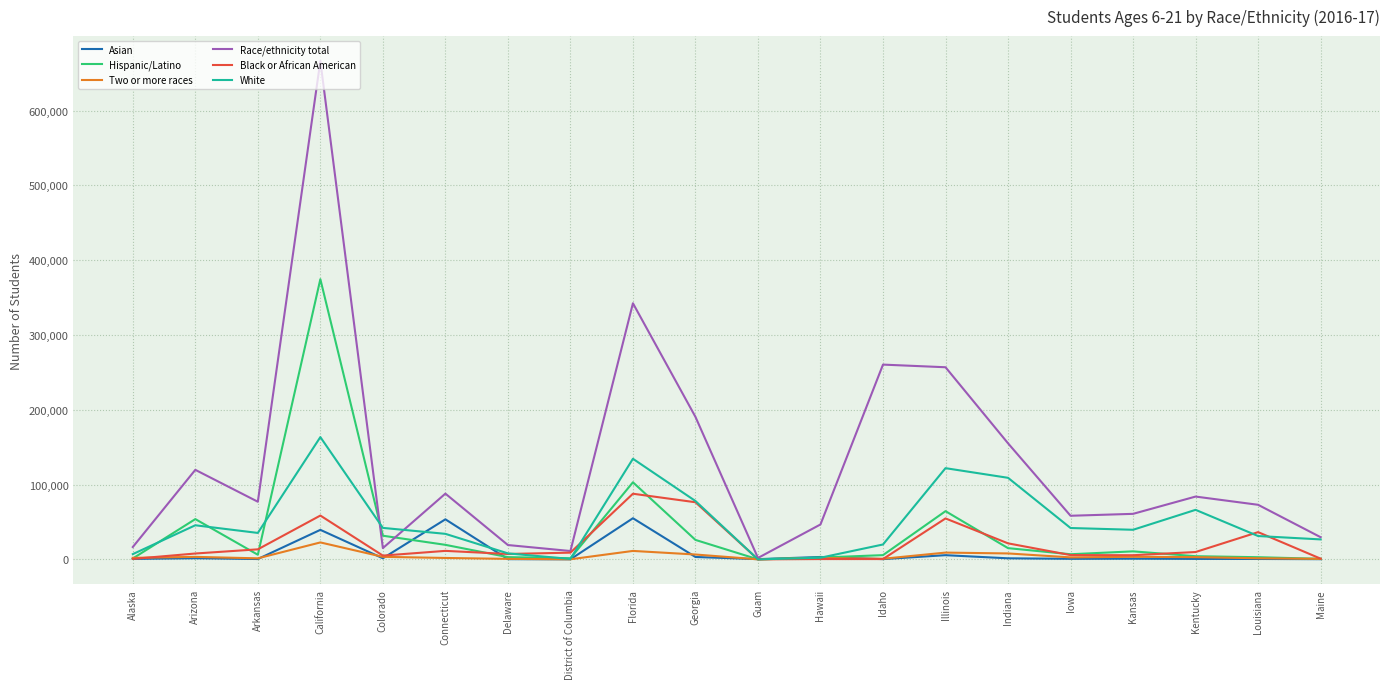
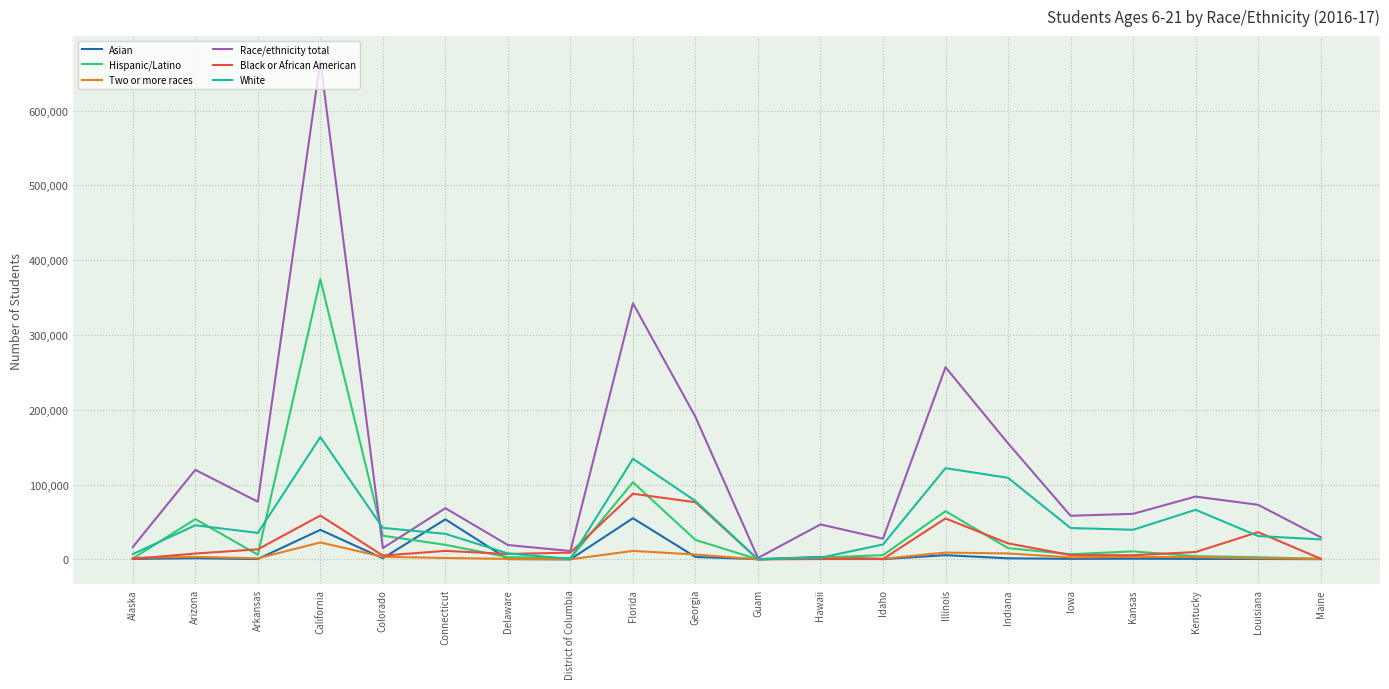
  {
    "Asian": {
      "California": "40,000",
      "Connecticut": "50,000",
      "Florida": "50,000",
      "Illinois": "10,000",
      "Indiana": "0"
    },
    "Race/ethnicity total": {
      "Alaska": "20,000",
      "Arizona": "120,000",
      "Arkansas": "80,000",
      "Colorado": "20,000",
-     "Connecticut": "90,000",
+     "Connecticut": "70,000",
      "Delaware": "20,000",
      "Florida": "340,000",
      "Georgia": "190,000",
      "Hawaii": "50,000",
-     "Idaho": "260,000",
+     "Idaho": "30,000",
      "Illinois": "260,000",
      "Indiana": "160,000",
      "Iowa": "60,000",
      "Kansas": "60,000",
      "Kentucky": "80,000",
      "Louisiana": "70,000"
    }
  }
